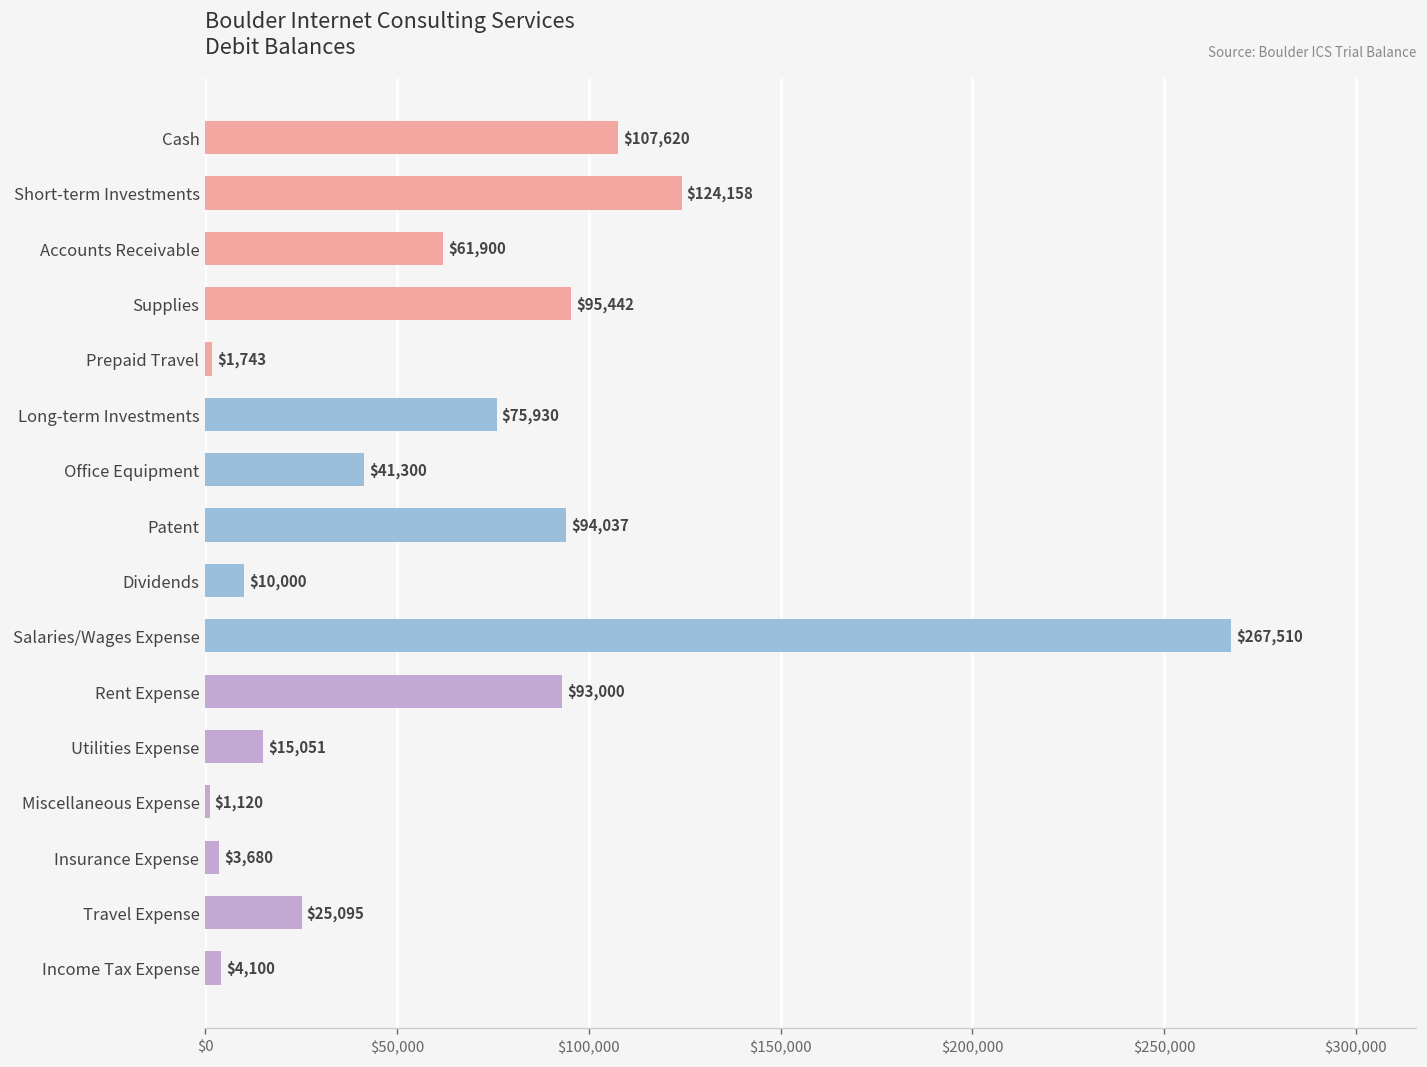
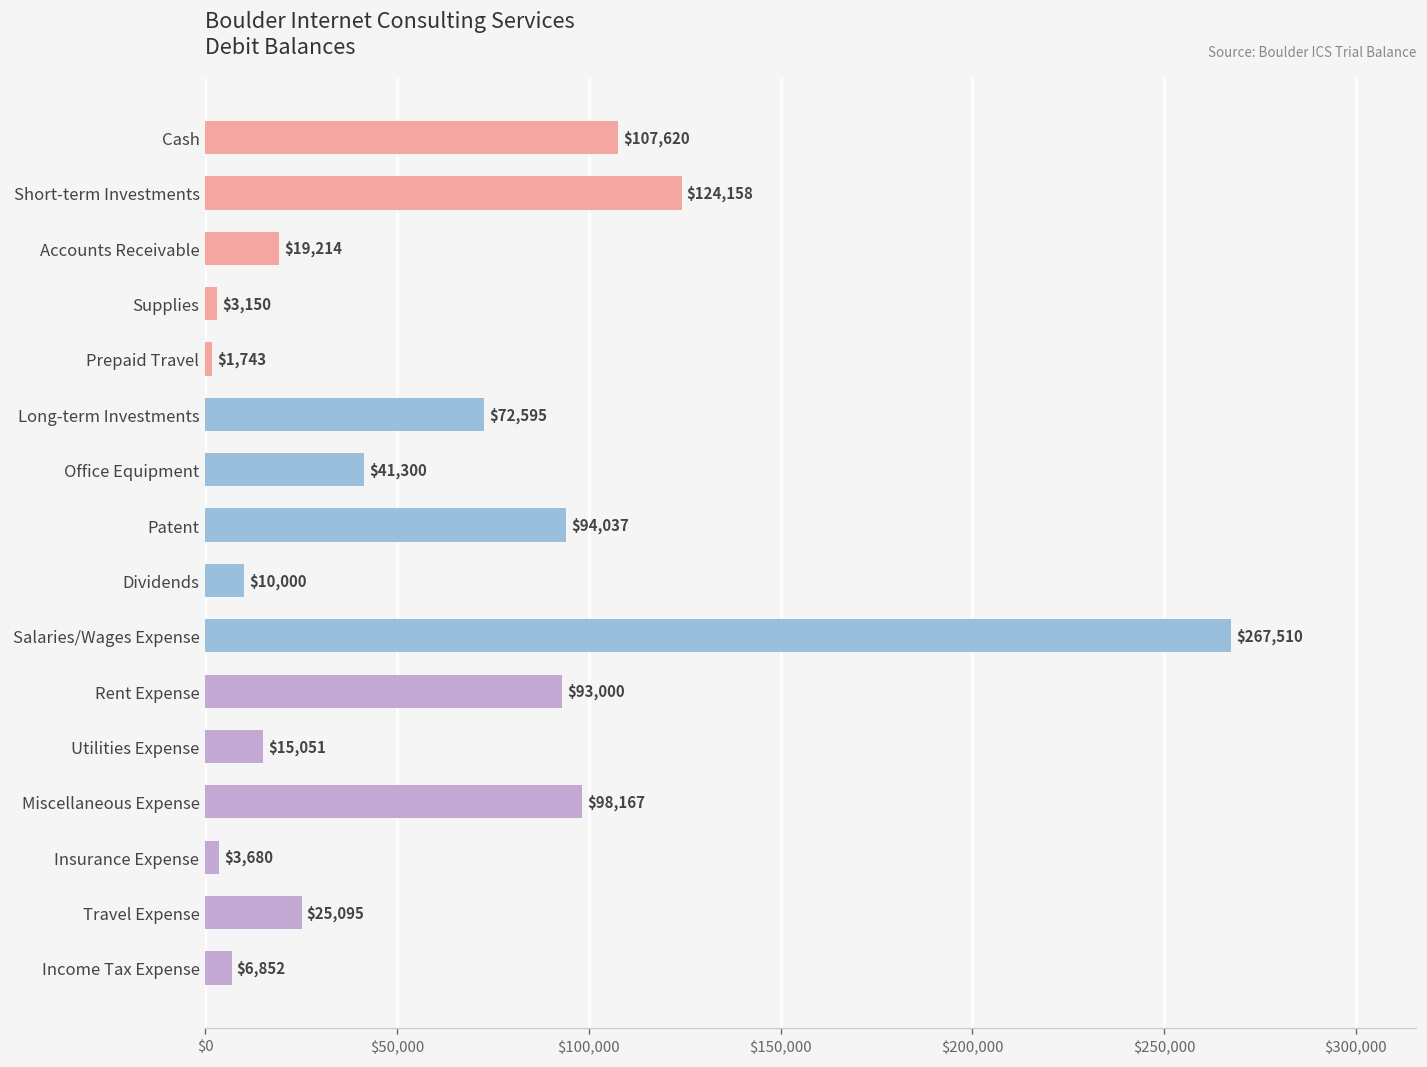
  {
    "Cash": "$107,620",
    "Short-term Investments": "$124,158",
-   "Accounts Receivable": "$61,900",
-   "Supplies": "$95,442",
+   "Accounts Receivable": "$19,214",
+   "Supplies": "$3,150",
    "Prepaid Travel": "$1,743",
-   "Long-term Investments": "$75,930",
+   "Long-term Investments": "$72,595",
    "Office Equipment": "$41,300",
    "Patent": "$94,037",
    "Dividends": "$10,000",
    "Salaries/Wages Expense": "$267,510",
    "Rent Expense": "$93,000",
    "Utilities Expense": "$15,051",
-   "Miscellaneous Expense": "$1,120",
+   "Miscellaneous Expense": "$98,167",
    "Insurance Expense": "$3,680",
    "Travel Expense": "$25,095",
-   "Income Tax Expense": "$4,100"
+   "Income Tax Expense": "$6,852"
  }
